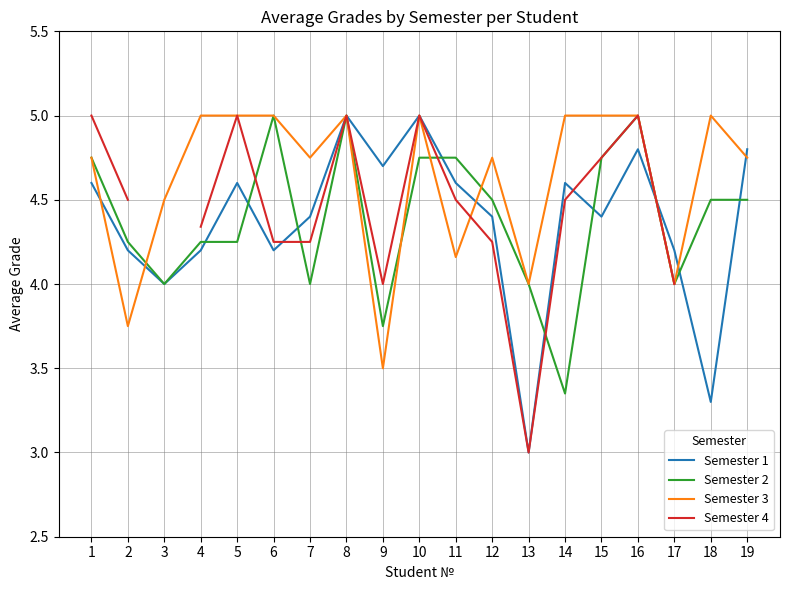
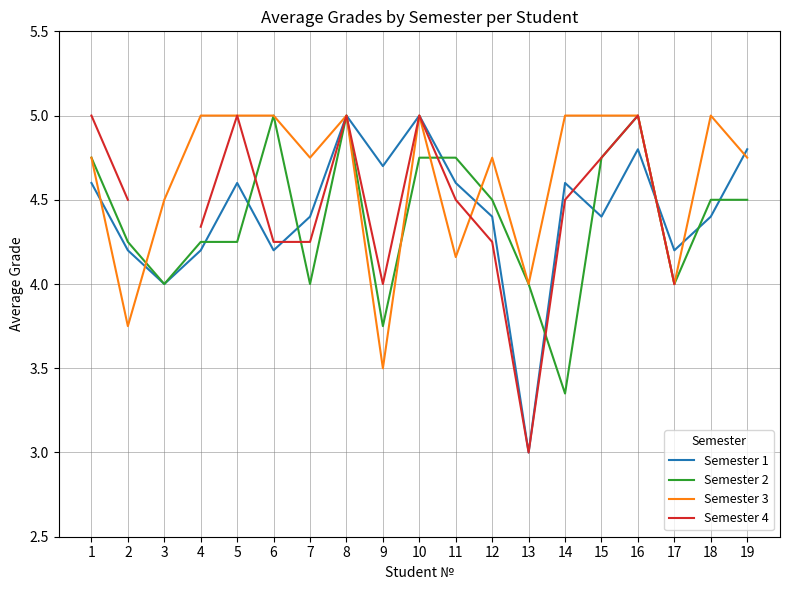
  {
    "Semester 1": {
      "1": 4.6,
      "2": 4.2,
      "4": 4.2,
      "5": 4.6,
      "6": 4.2,
      "7": 4.4,
      "9": 4.7,
      "11": 4.6,
      "12": 4.4,
      "14": 4.6,
      "15": 4.4,
      "16": 4.8,
      "17": 4.2,
-     "18": 3.3,
+     "18": 4.4,
      "19": 4.8
    },
    "Semester 2": {
      "2": 4.25,
      "4": 4.25,
      "5": 4.25,
      "7": 4.0,
      "9": 3.75,
      "10": 4.75,
      "11": 4.75,
      "12": 4.5,
      "14": 3.35,
      "18": 4.5
    },
    "Semester 3": {
      "2": 3.75,
      "3": 4.5,
      "4": 5.0,
      "7": 4.75,
      "9": 3.5,
      "11": 4.16,
      "12": 4.75,
      "14": 5.0,
      "15": 5.0,
      "18": 5.0,
      "19": 4.75
    },
    "Semester 4": {
      "1": 5.0,
      "2": 4.5,
      "4": 4.34,
      "6": 4.25,
      "7": 4.25,
      "9": 4.0,
      "11": 4.5,
      "12": 4.25,
      "14": 4.5
    }
  }
